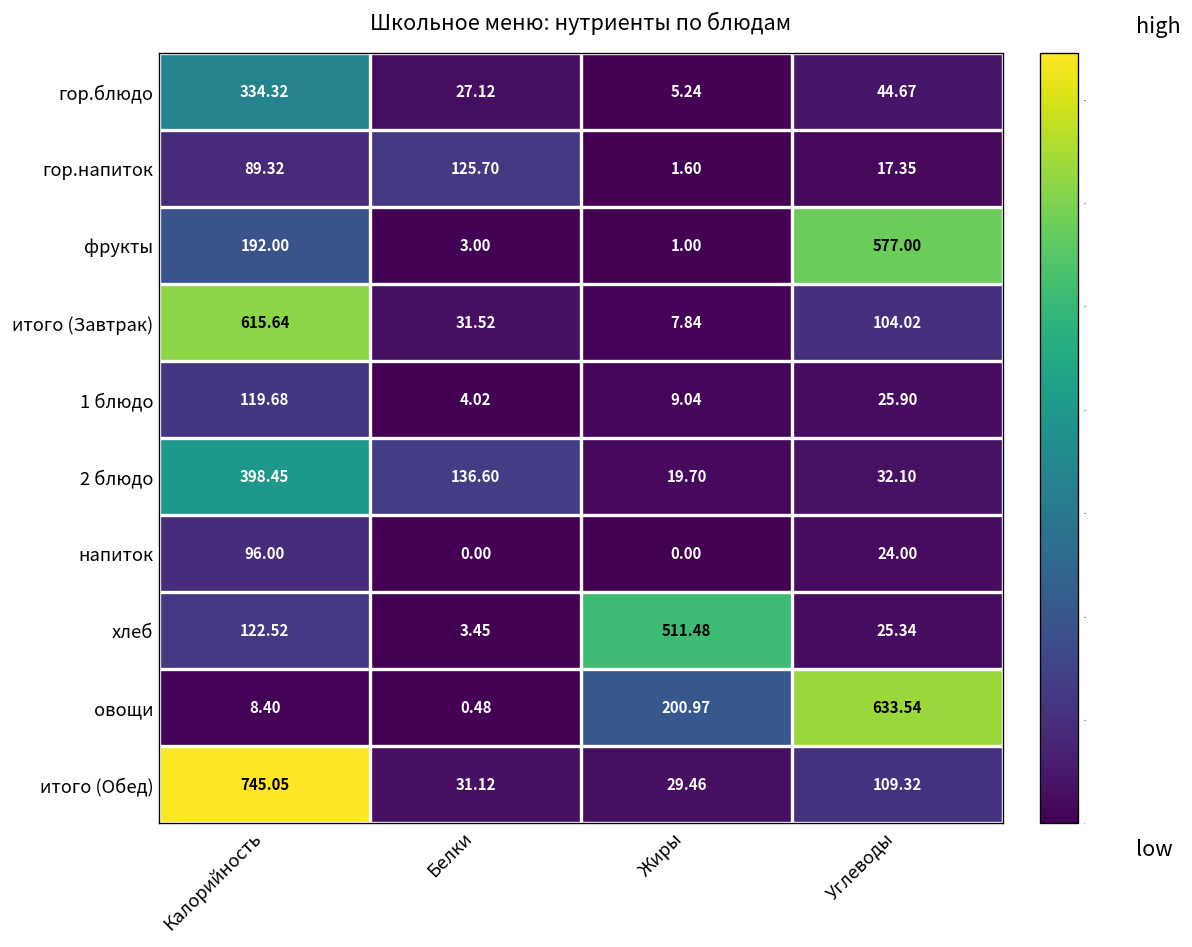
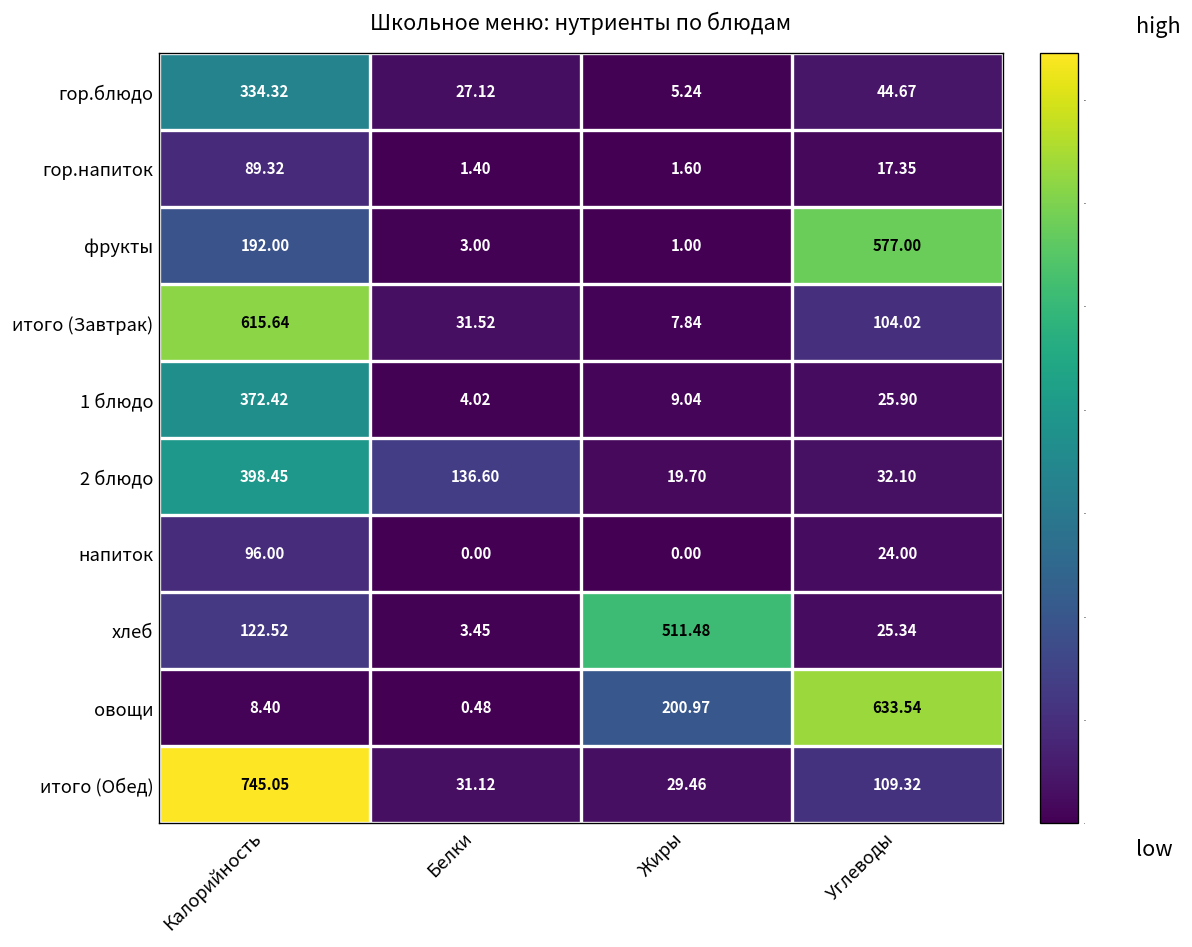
  {
    "гор.блюдо": {
      "Калорийность": 334.32,
      "Белки": 27.12,
      "Жиры": 5.24,
      "Углеводы": 44.67
    },
    "гор.напиток": {
      "Калорийность": 89.32,
-     "Белки": 125.70,
+     "Белки": 1.40,
      "Жиры": 1.60,
      "Углеводы": 17.35
    },
    "фрукты": {
      "Калорийность": 192.00,
      "Белки": 3.00,
      "Жиры": 1.00,
      "Углеводы": 577.00
    },
    "итого (Завтрак)": {
      "Калорийность": 615.64,
      "Белки": 31.52,
      "Жиры": 7.84,
      "Углеводы": 104.02
    },
    "1 блюдо": {
-     "Калорийность": 119.68,
+     "Калорийность": 372.42,
      "Белки": 4.02,
      "Жиры": 9.04,
      "Углеводы": 25.90
    },
    "2 блюдо": {
      "Калорийность": 398.45,
      "Белки": 136.60,
      "Жиры": 19.70,
      "Углеводы": 32.10
    },
    "напиток": {
      "Калорийность": 96.00,
      "Белки": 0.00,
      "Жиры": 0.00,
      "Углеводы": 24.00
    },
    "хлеб": {
      "Калорийность": 122.52,
      "Белки": 3.45,
      "Жиры": 511.48,
      "Углеводы": 25.34
    },
    "овощи": {
      "Калорийность": 8.40,
      "Белки": 0.48,
      "Жиры": 200.97,
      "Углеводы": 633.54
    },
    "итого (Обед)": {
      "Калорийность": 745.05,
      "Белки": 31.12,
      "Жиры": 29.46,
      "Углеводы": 109.32
    }
  }
